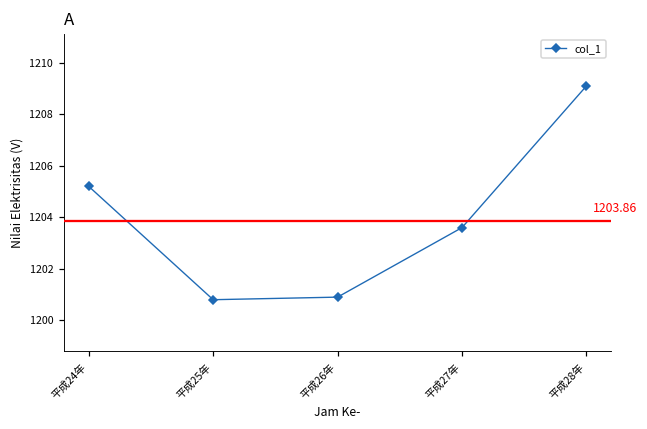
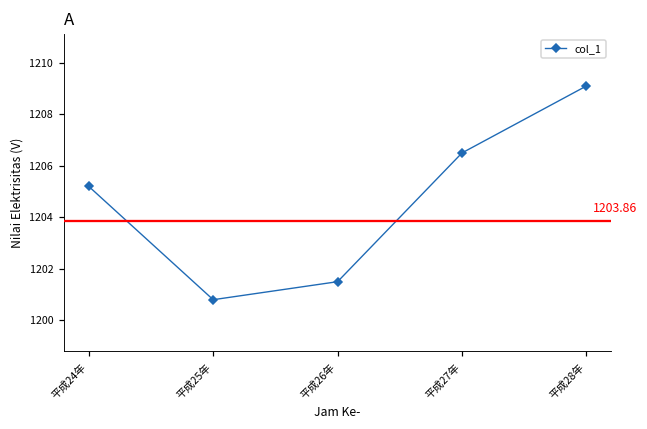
  {
    "平成24年": 1205.2,
    "平成25年": 1200.8,
-   "平成26年": 1200.9,
-   "平成27年": 1203.6,
+   "平成26年": 1201.5,
+   "平成27年": 1206.5,
    "平成28年": 1209.1
  }
